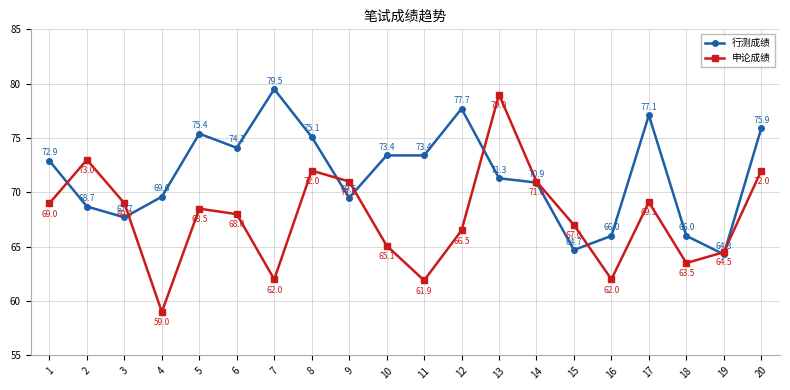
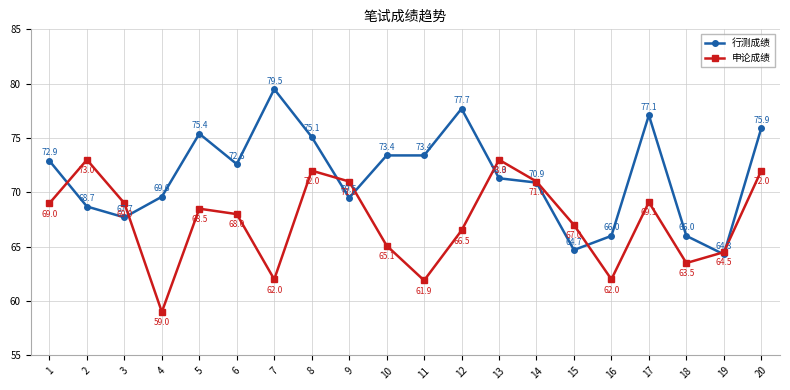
  {
    "行测成绩": {
      "1": 72.9,
      "2": 68.7,
      "4": 69.6,
      "5": 75.4,
-     "6": 74.1,
+     "6": 72.6,
      "7": 79.5,
      "8": 75.1,
      "10": 73.4,
      "11": 73.4,
      "12": 77.7,
      "13": 71.3,
      "16": 66.0,
      "17": 77.1,
      "18": 66.0,
      "20": 75.9
    },
    "申论成绩": {
      "1": 69.0,
      "2": 73.0,
      "4": 59.0,
      "5": 68.5,
      "6": 68.0,
      "7": 62.0,
      "8": 72.0,
      "10": 65.1,
      "11": 61.9,
      "12": 66.5,
-     "13": 79.0,
+     "13": 73.0,
      "16": 62.0,
      "17": 69.1,
      "18": 63.5,
      "20": 72.0
    }
  }
